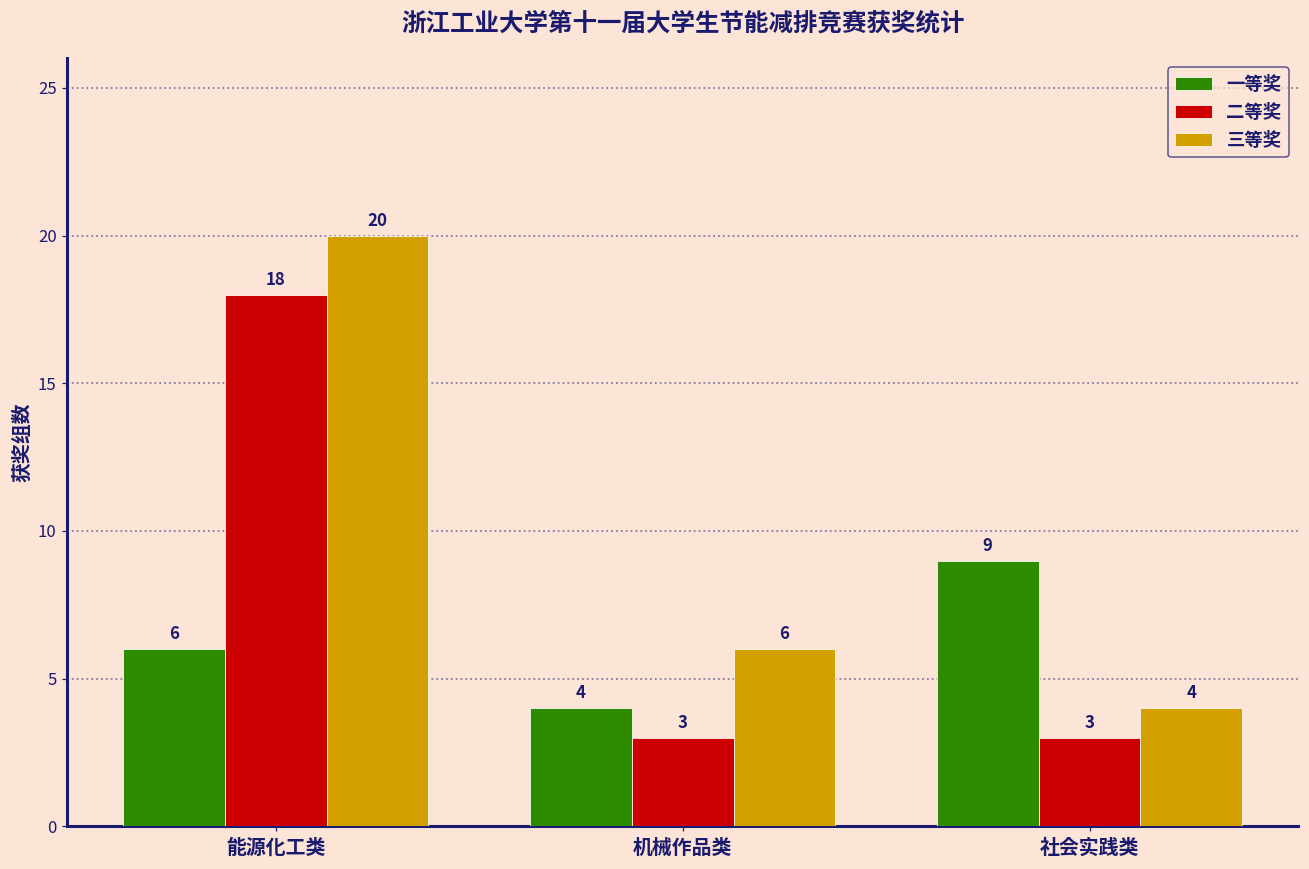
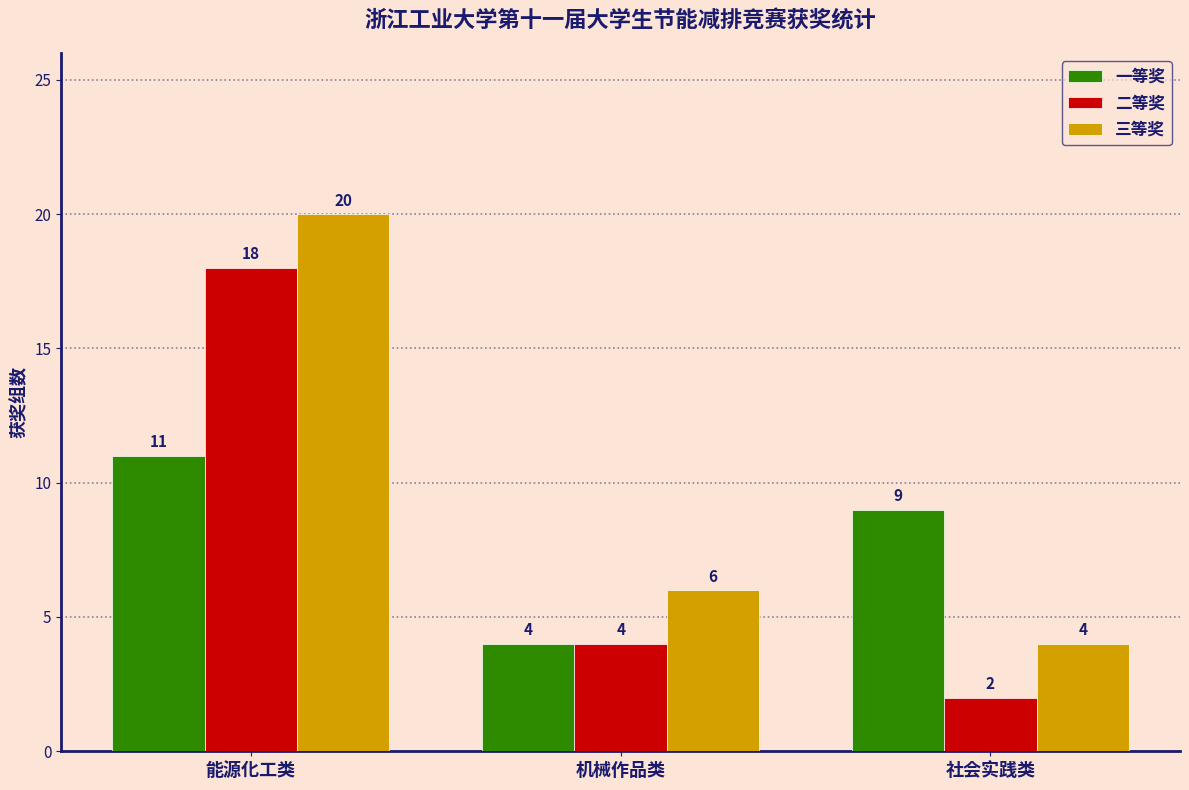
  {
    "一等奖": {
-     "能源化工类": 6,
+     "能源化工类": 11,
      "机械作品类": 4,
      "社会实践类": 9
    },
    "二等奖": {
      "能源化工类": 18,
-     "机械作品类": 3,
-     "社会实践类": 3
+     "机械作品类": 4,
+     "社会实践类": 2
    },
    "三等奖": {
      "能源化工类": 20,
      "机械作品类": 6,
      "社会实践类": 4
    }
  }
